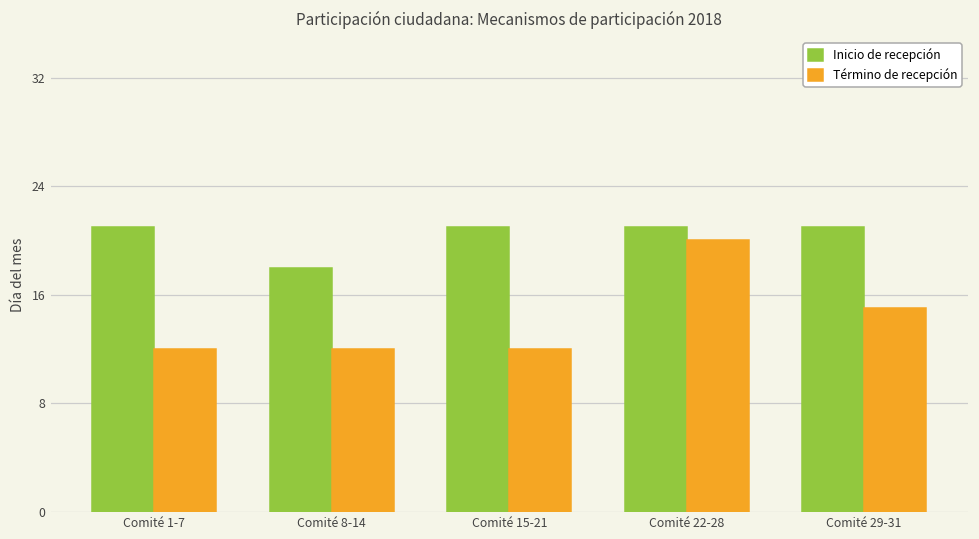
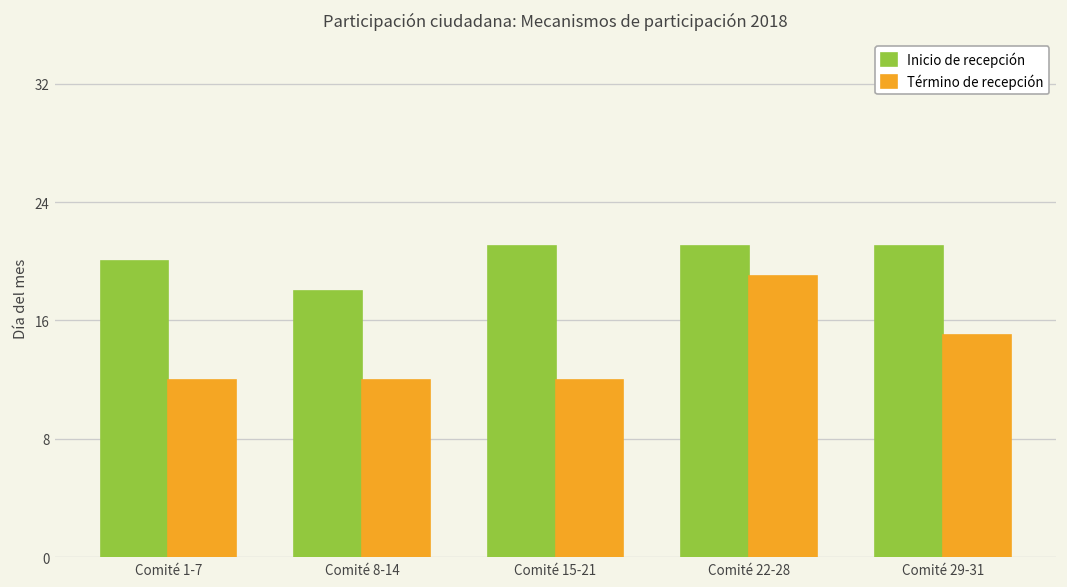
  {
    "Inicio de recepción": {
-     "Comité 1-7": 21,
+     "Comité 1-7": 20,
      "Comité 8-14": 18,
      "Comité 15-21": 21,
      "Comité 22-28": 21,
      "Comité 29-31": 21
    },
    "Término de recepción": {
      "Comité 1-7": 12,
      "Comité 8-14": 12,
      "Comité 15-21": 12,
-     "Comité 22-28": 20,
+     "Comité 22-28": 19,
      "Comité 29-31": 15
    }
  }
